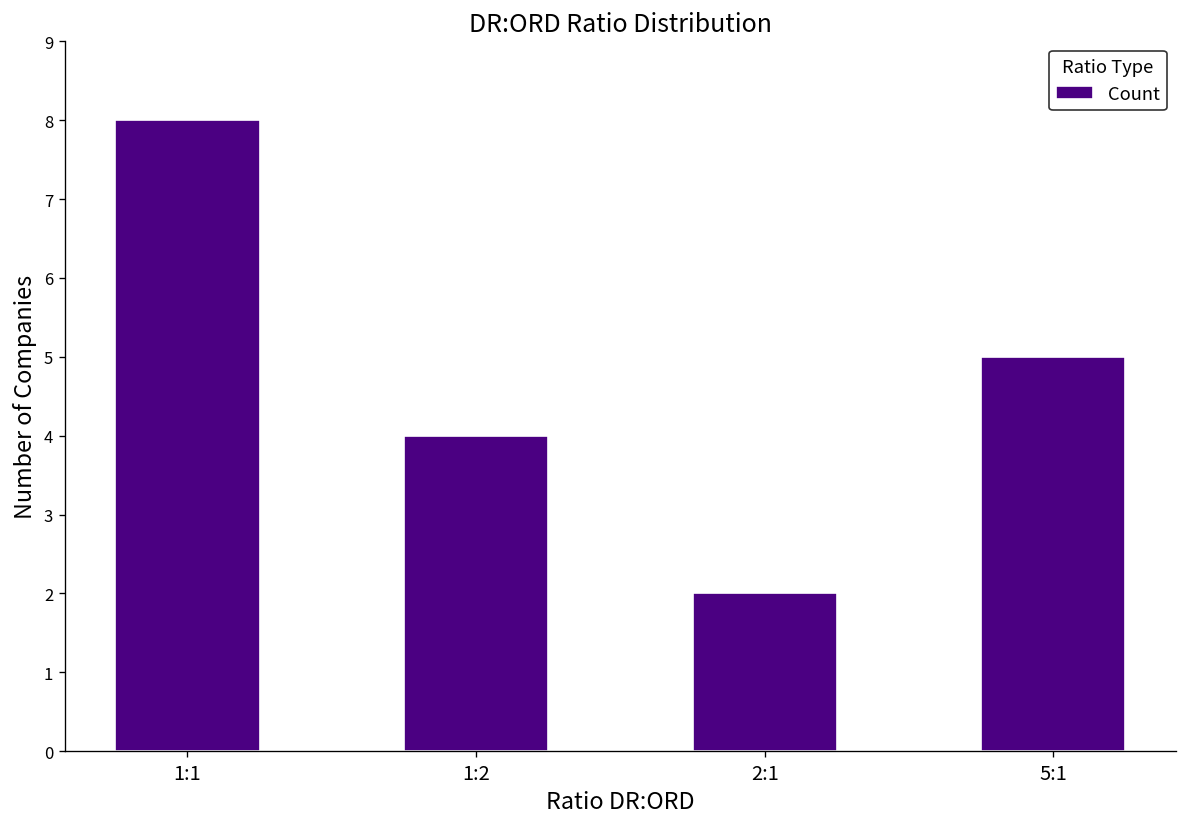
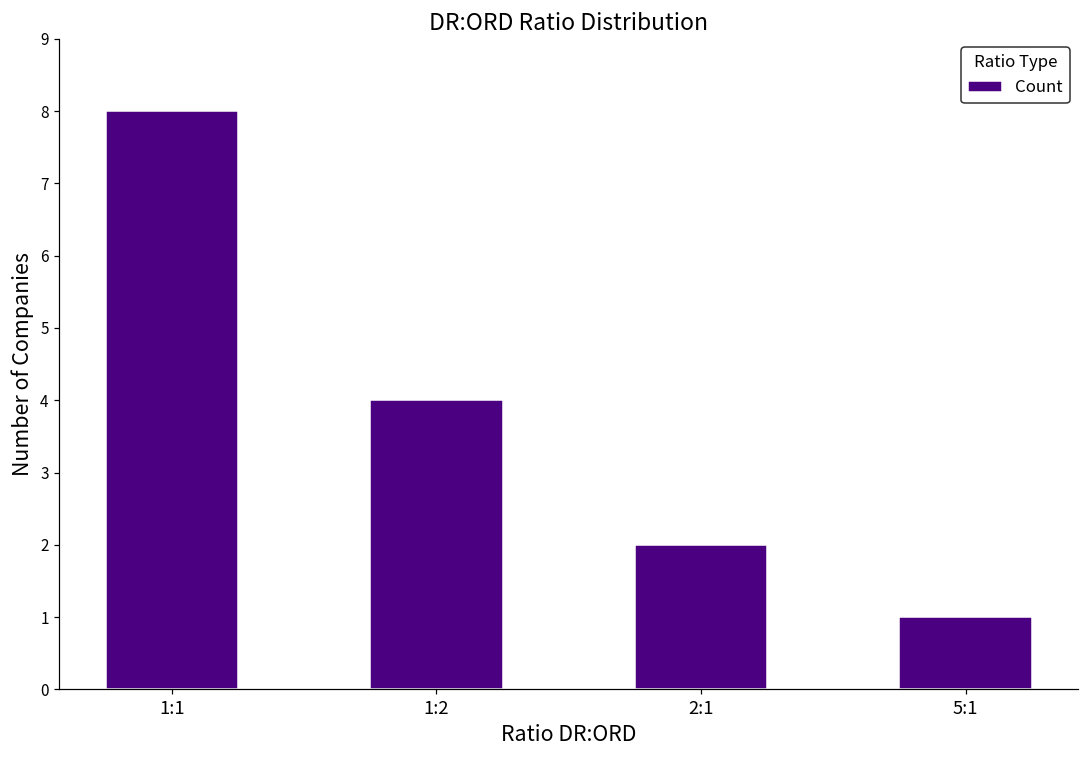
  {
    "1:1": 8,
    "1:2": 4,
    "2:1": 2,
-   "5:1": 5
+   "5:1": 1
  }
